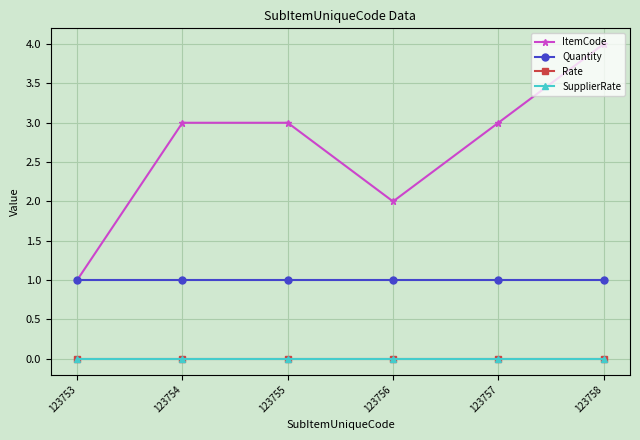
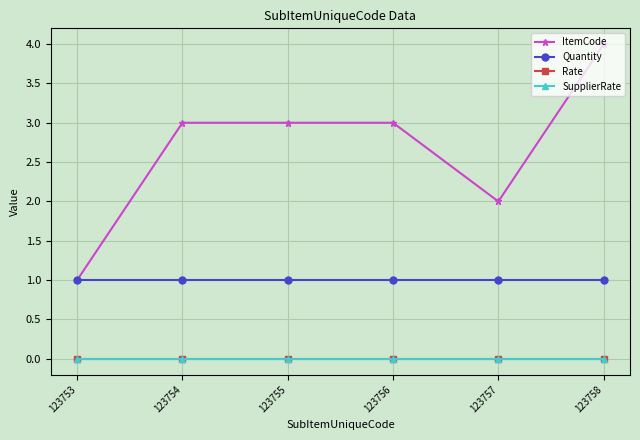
  {
    "ItemCode": {
      "123754": 3,
      "123755": 3,
-     "123756": 2,
-     "123757": 3
+     "123756": 3,
+     "123757": 2
    },
    "Quantity": {
      "123754": 1,
      "123755": 1,
      "123756": 1,
      "123757": 1,
      "123758": 1
    },
    "SupplierRate": {
      "123753": 0,
      "123754": 0,
      "123755": 0,
      "123756": 0,
      "123757": 0,
      "123758": 0
    }
  }
